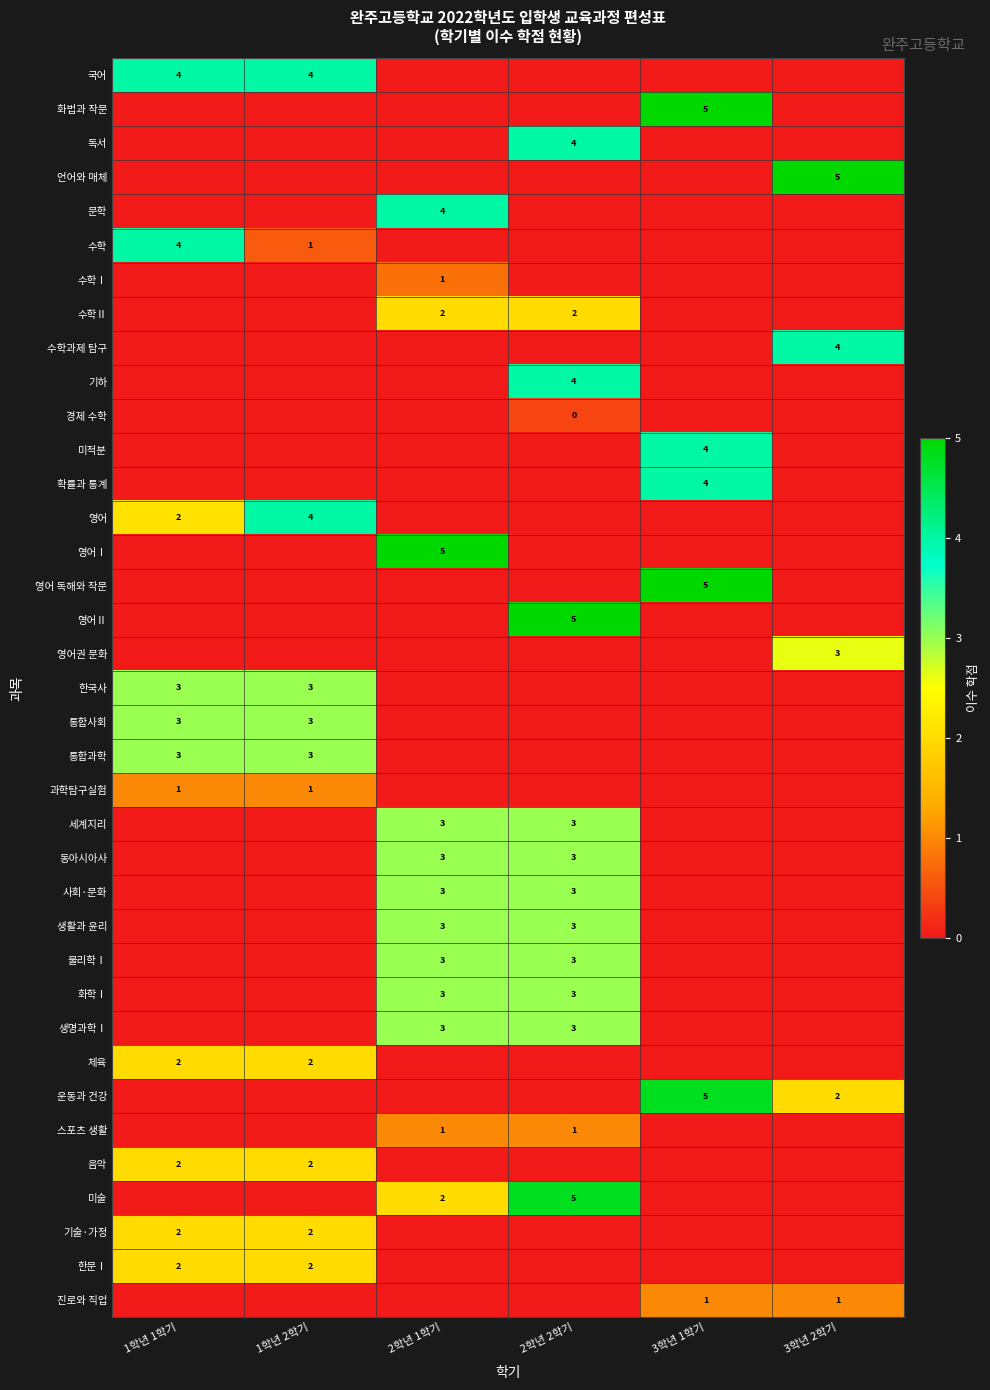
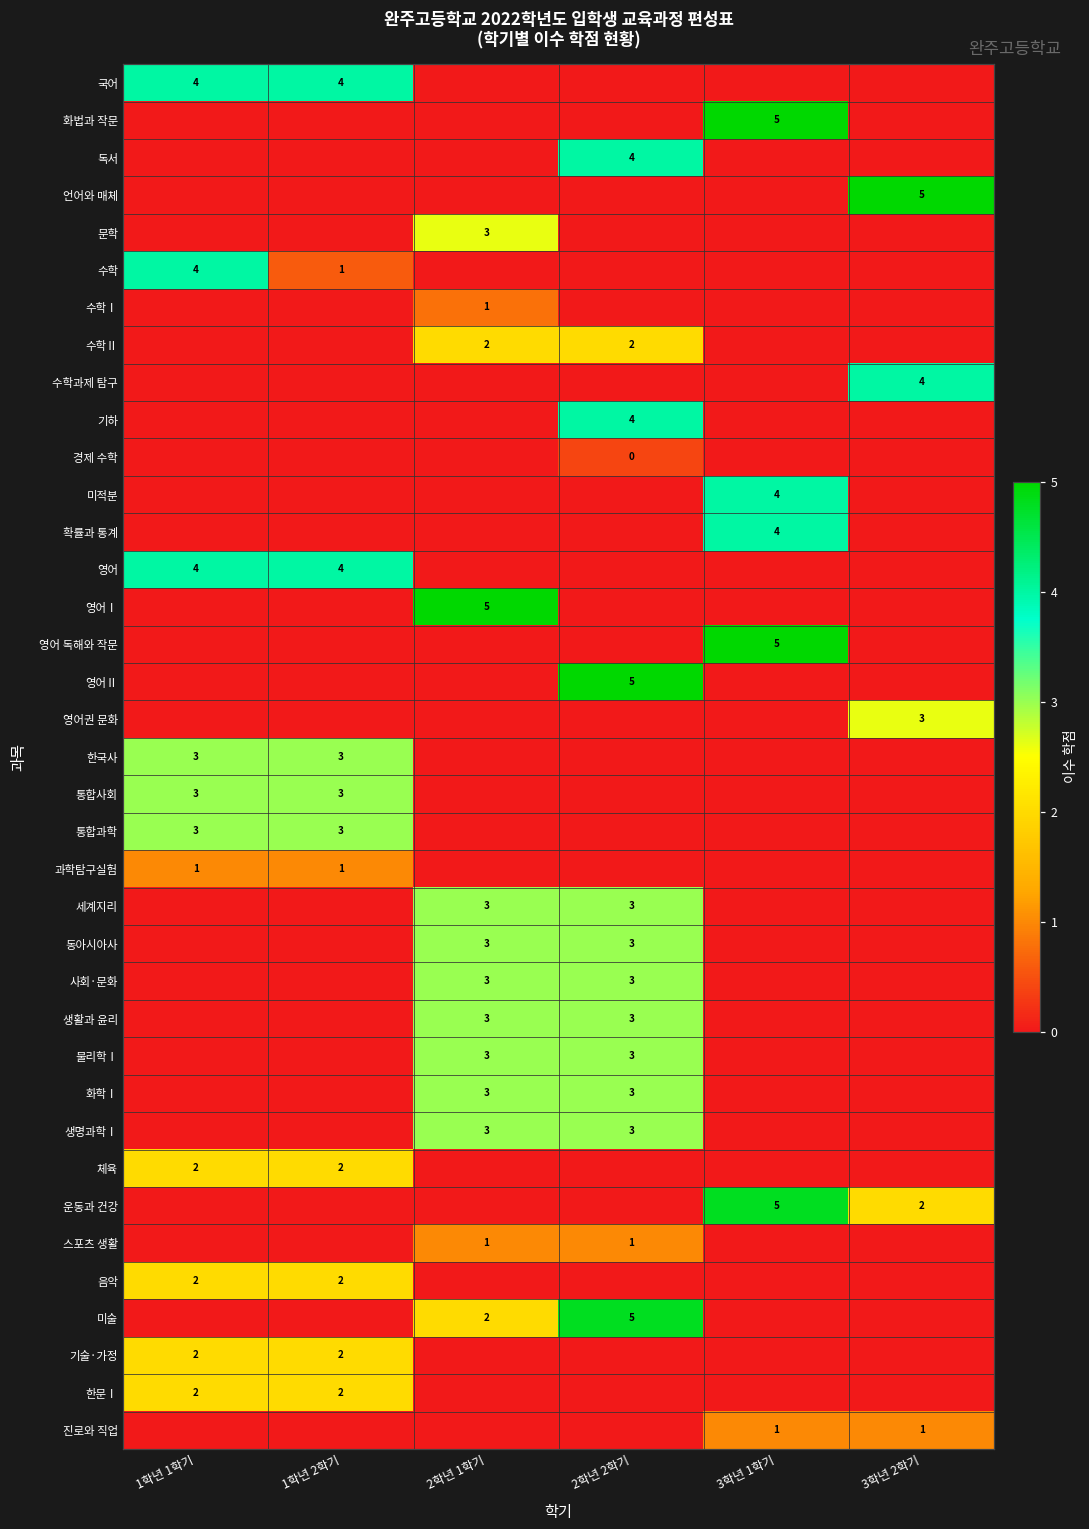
  {
    "국어": {
      "1학년 1학기": 4,
      "1학년 2학기": 4
    },
    "화법과 작문": {
      "3학년 1학기": 5
    },
    "독서": {
      "2학년 2학기": 4
    },
    "언어와 매체": {
      "3학년 2학기": 5
    },
    "문학": {
-     "2학년 1학기": 4
+     "2학년 1학기": 3
    },
    "수학": {
      "1학년 1학기": 4,
      "1학년 2학기": 1
    },
    "수학Ⅰ": {
      "2학년 1학기": 1
    },
    "수학Ⅱ": {
      "2학년 1학기": 2,
      "2학년 2학기": 2
    },
    "수학과제 탐구": {
      "3학년 2학기": 4
    },
    "기하": {
      "2학년 2학기": 4
    },
    "경제 수학": {
      "2학년 2학기": 0
    },
    "미적분": {
      "3학년 1학기": 4
    },
    "확률과 통계": {
      "3학년 1학기": 4
    },
    "영어": {
-     "1학년 1학기": 2,
+     "1학년 1학기": 4,
      "1학년 2학기": 4
    },
    "영어Ⅰ": {
      "2학년 1학기": 5
    },
    "영어 독해와 작문": {
      "3학년 1학기": 5
    },
    "영어Ⅱ": {
      "2학년 2학기": 5
    },
    "영어권 문화": {
      "3학년 2학기": 3
    },
    "한국사": {
      "1학년 1학기": 3,
      "1학년 2학기": 3
    },
    "통합사회": {
      "1학년 1학기": 3,
      "1학년 2학기": 3
    },
    "통합과학": {
      "1학년 1학기": 3,
      "1학년 2학기": 3
    },
    "과학탐구실험": {
      "1학년 1학기": 1,
      "1학년 2학기": 1
    },
    "세계지리": {
      "2학년 1학기": 3,
      "2학년 2학기": 3
    },
    "동아시아사": {
      "2학년 1학기": 3,
      "2학년 2학기": 3
    },
    "사회·문화": {
      "2학년 1학기": 3,
      "2학년 2학기": 3
    },
    "생활과 윤리": {
      "2학년 1학기": 3,
      "2학년 2학기": 3
    },
    "물리학Ⅰ": {
      "2학년 1학기": 3,
      "2학년 2학기": 3
    },
    "화학Ⅰ": {
      "2학년 1학기": 3,
      "2학년 2학기": 3
    },
    "생명과학Ⅰ": {
      "2학년 1학기": 3,
      "2학년 2학기": 3
    },
    "체육": {
      "1학년 1학기": 2,
      "1학년 2학기": 2
    },
    "운동과 건강": {
      "3학년 1학기": 5,
      "3학년 2학기": 2
    },
    "스포츠 생활": {
      "2학년 1학기": 1,
      "2학년 2학기": 1
    },
    "음악": {
      "1학년 1학기": 2,
      "1학년 2학기": 2
    },
    "미술": {
      "2학년 1학기": 2,
      "2학년 2학기": 5
    },
    "기술·가정": {
      "1학년 1학기": 2,
      "1학년 2학기": 2
    },
    "한문Ⅰ": {
      "1학년 1학기": 2,
      "1학년 2학기": 2
    },
    "진로와 직업": {
      "3학년 1학기": 1,
      "3학년 2학기": 1
    }
  }
